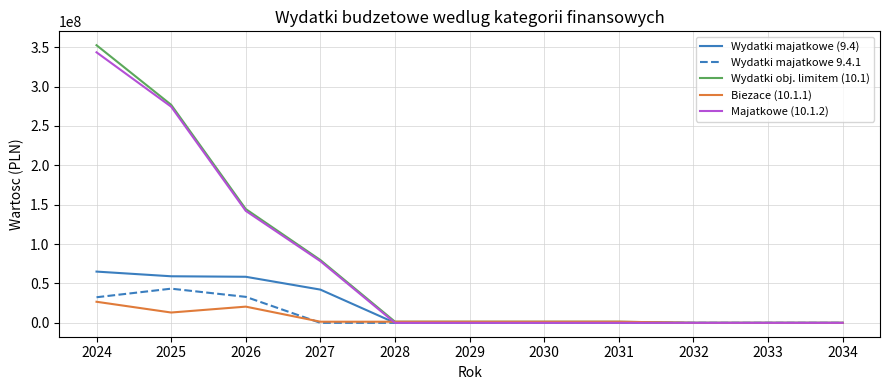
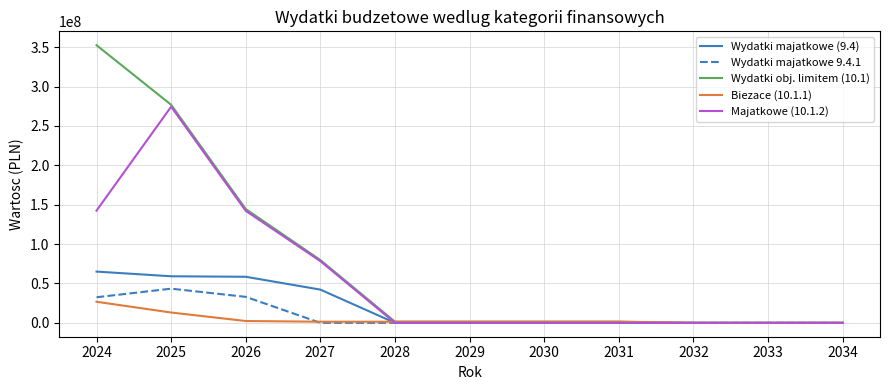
  {
    "Wydatki obj. limitem (10.1)": {
      "2024": 350000000
    },
    "Biezace (10.1.1)": {
      "2024": 30000000,
      "2025": 10000000,
-     "2026": 20000000
+     "2026": 0
    },
    "Majatkowe (10.1.2)": {
-     "2024": 340000000
+     "2024": 140000000
    }
  }
